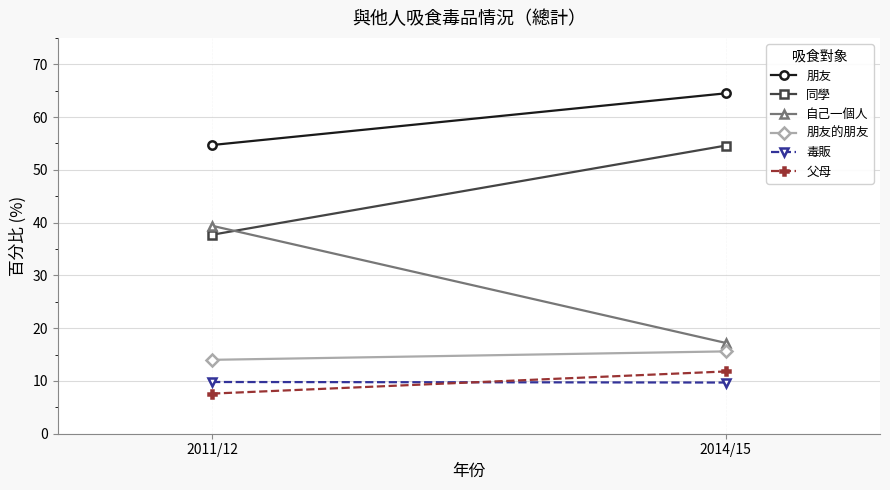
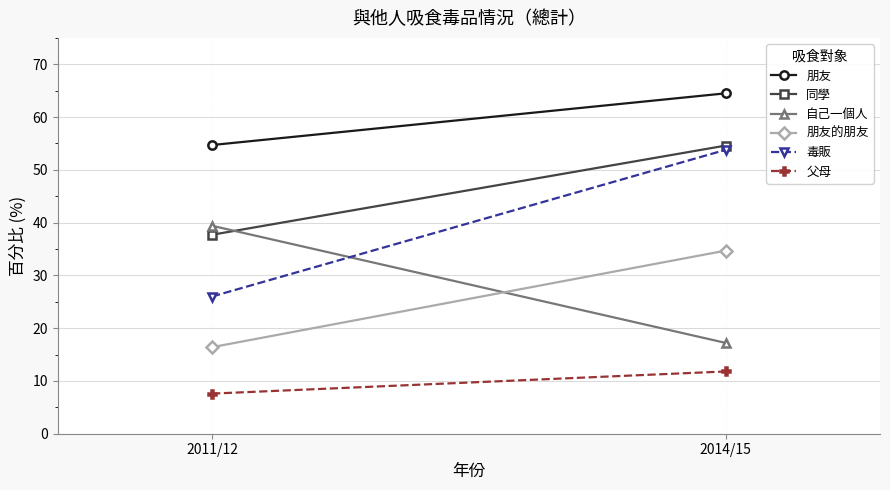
  {
    "朋友": {
      "2011/12": 55,
      "2014/15": 65
    },
    "同學": {
      "2011/12": 38,
      "2014/15": 55
    },
    "自己一個人": {
      "2011/12": 39,
      "2014/15": 17
    },
    "朋友的朋友": {
-     "2011/12": 14,
-     "2014/15": 16
+     "2011/12": 16,
+     "2014/15": 35
    },
    "毒販": {
-     "2011/12": 10,
-     "2014/15": 10
+     "2011/12": 26,
+     "2014/15": 54
    },
    "父母": {
      "2011/12": 8,
      "2014/15": 12
    }
  }
